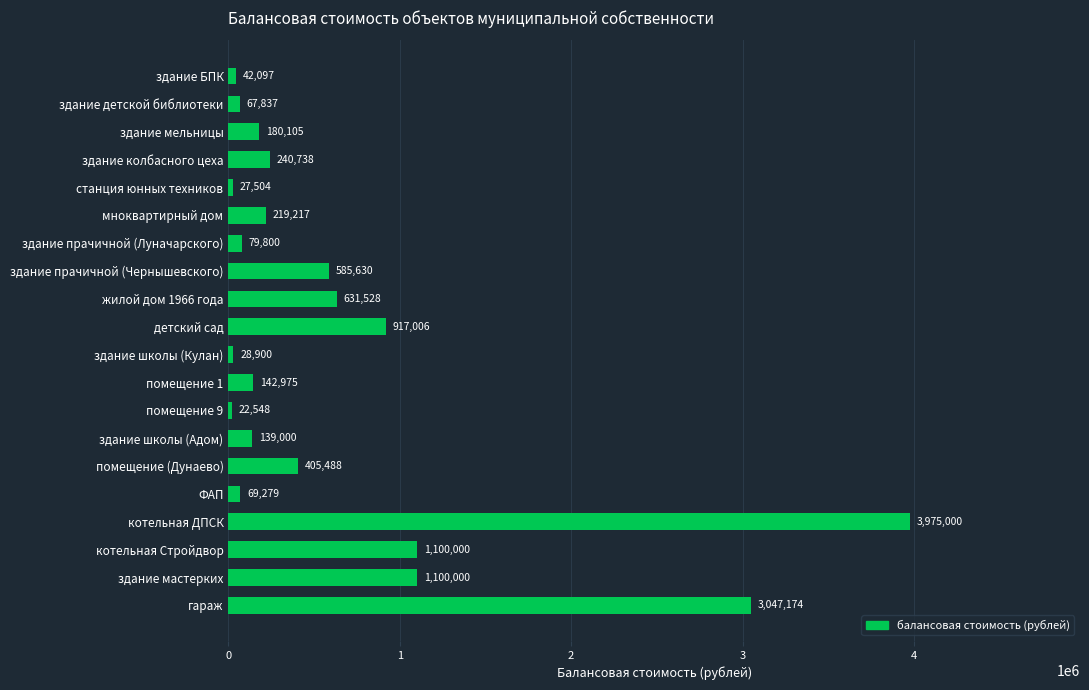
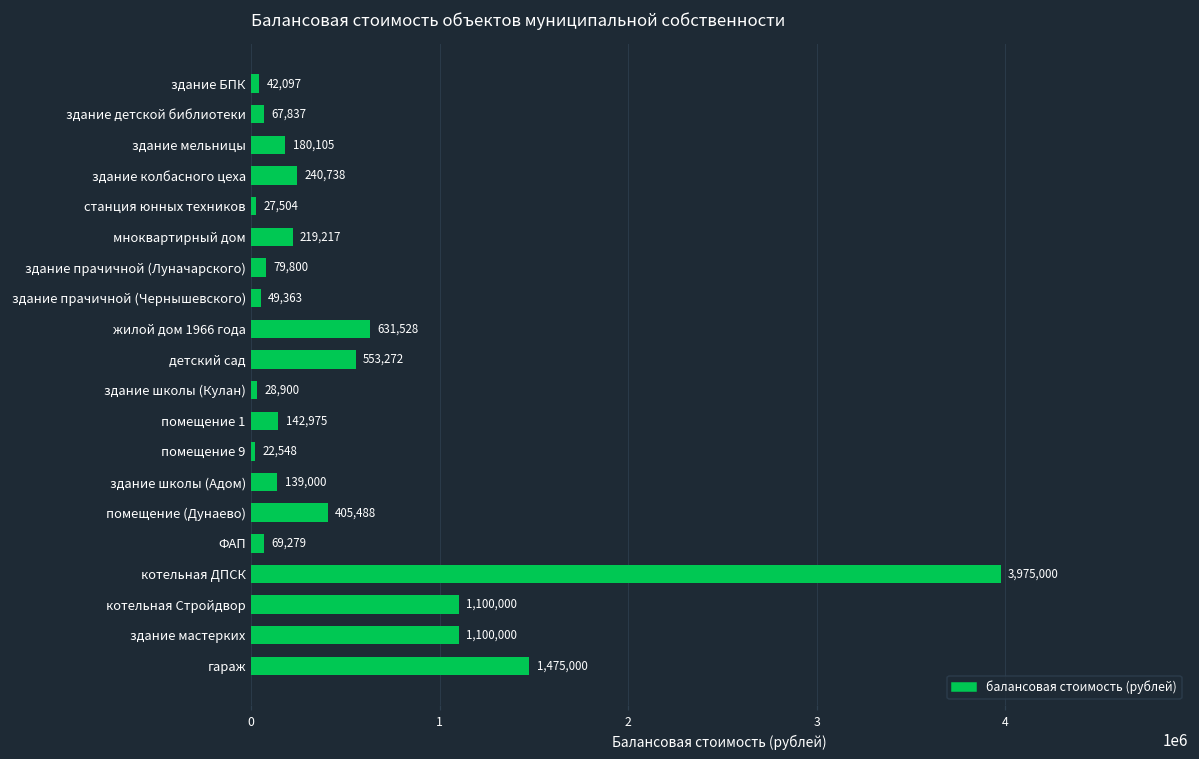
  {
    "здание БПК": "42,097",
    "здание детской библиотеки": "67,837",
    "здание мельницы": "180,105",
    "здание колбасного цеха": "240,738",
    "станция юнных техников": "27,504",
    "мноквартирный дом": "219,217",
    "здание прачичной (Луначарского)": "79,800",
-   "здание прачичной (Чернышевского)": "585,630",
+   "здание прачичной (Чернышевского)": "49,363",
    "жилой дом 1966 года": "631,528",
-   "детский сад": "917,006",
+   "детский сад": "553,272",
    "здание школы (Кулан)": "28,900",
    "помещение 1": "142,975",
    "помещение 9": "22,548",
    "здание школы (Адом)": "139,000",
    "помещение (Дунаево)": "405,488",
    "ФАП": "69,279",
    "котельная ДПСК": "3,975,000",
    "котельная Стройдвор": "1,100,000",
    "здание мастерких": "1,100,000",
-   "гараж": "3,047,174"
+   "гараж": "1,475,000"
  }
